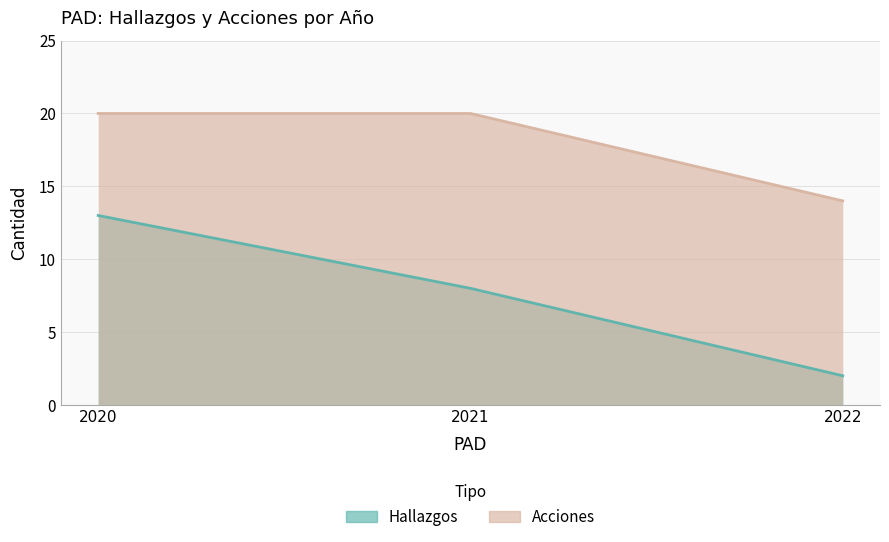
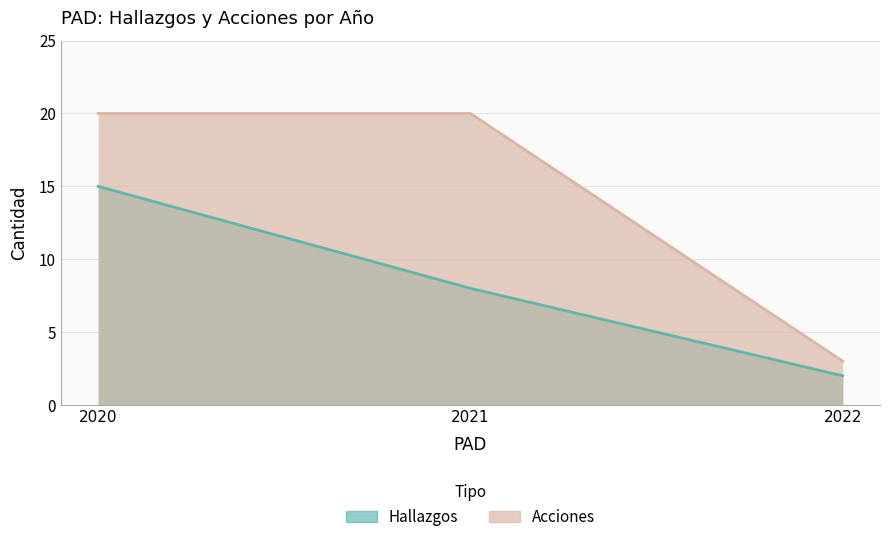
  {
    "Hallazgos": {
-     "2020": 13,
+     "2020": 15,
      "2021": 8,
      "2022": 2
    },
    "Acciones": {
      "2020": 20,
      "2021": 20,
-     "2022": 14
+     "2022": 3
    }
  }
